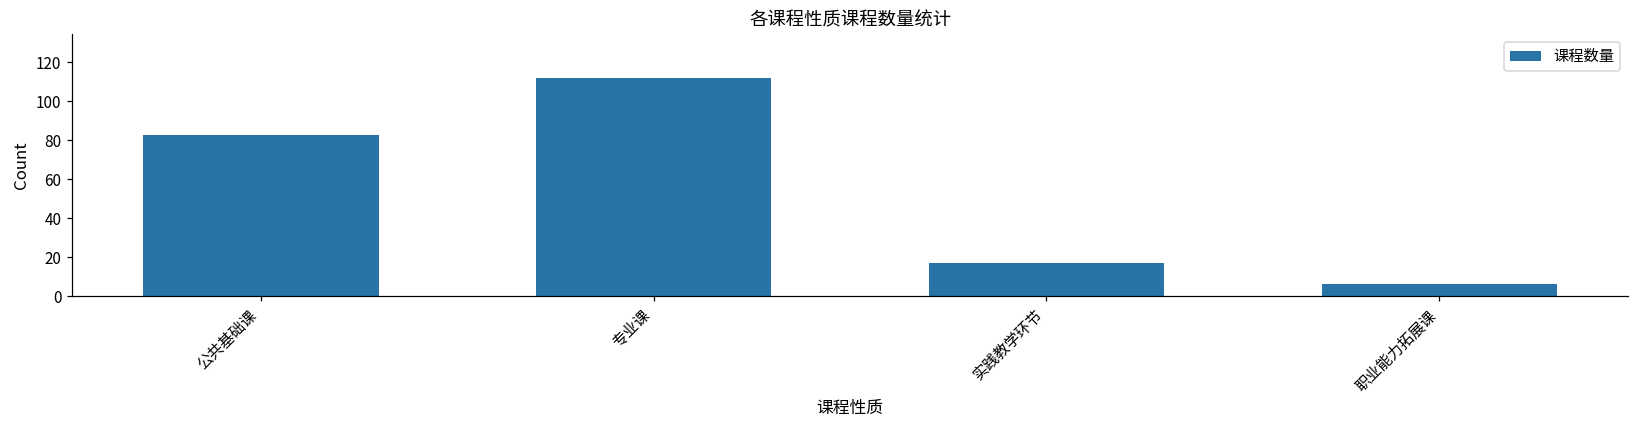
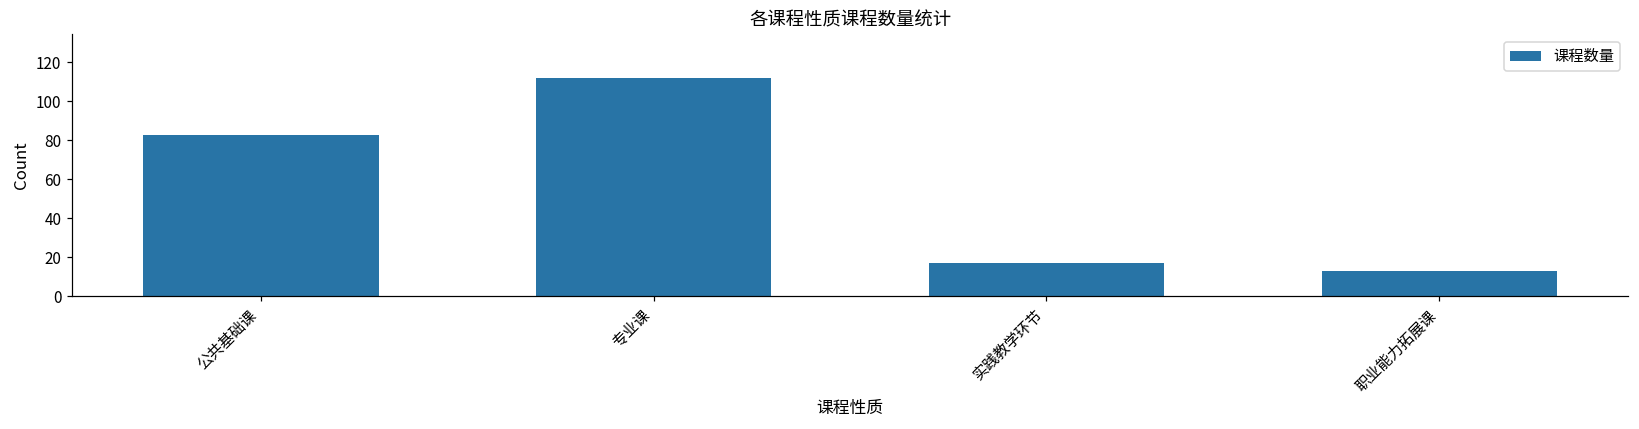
  {
    "公共基础课": 83,
    "专业课": 112,
    "实践教学环节": 17,
-   "职业能力拓展课": 6
+   "职业能力拓展课": 13
  }
